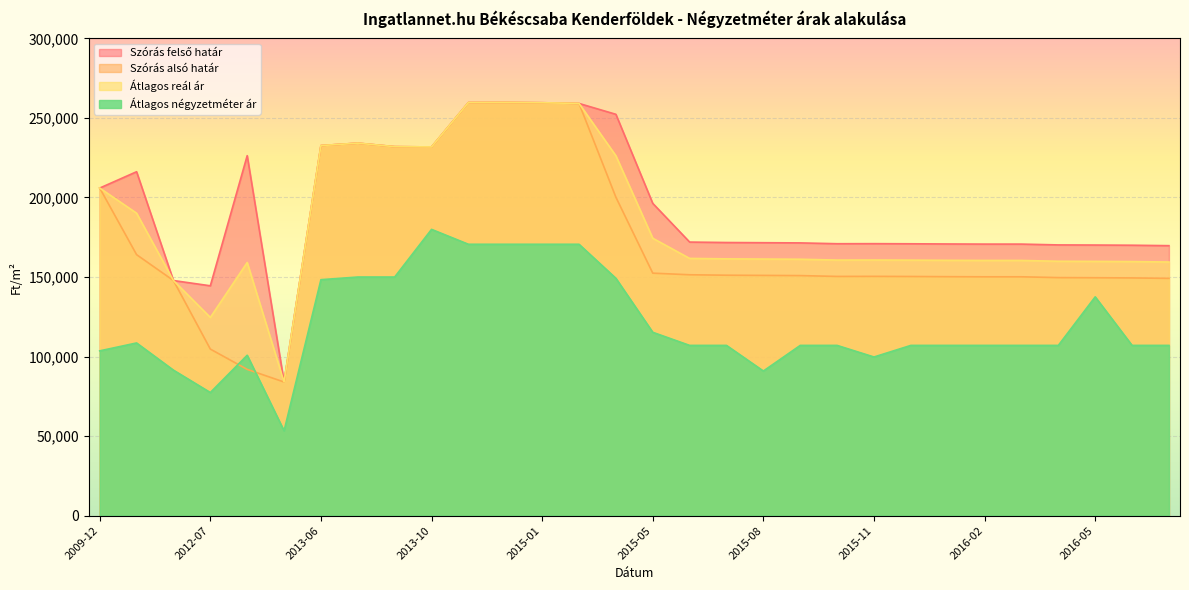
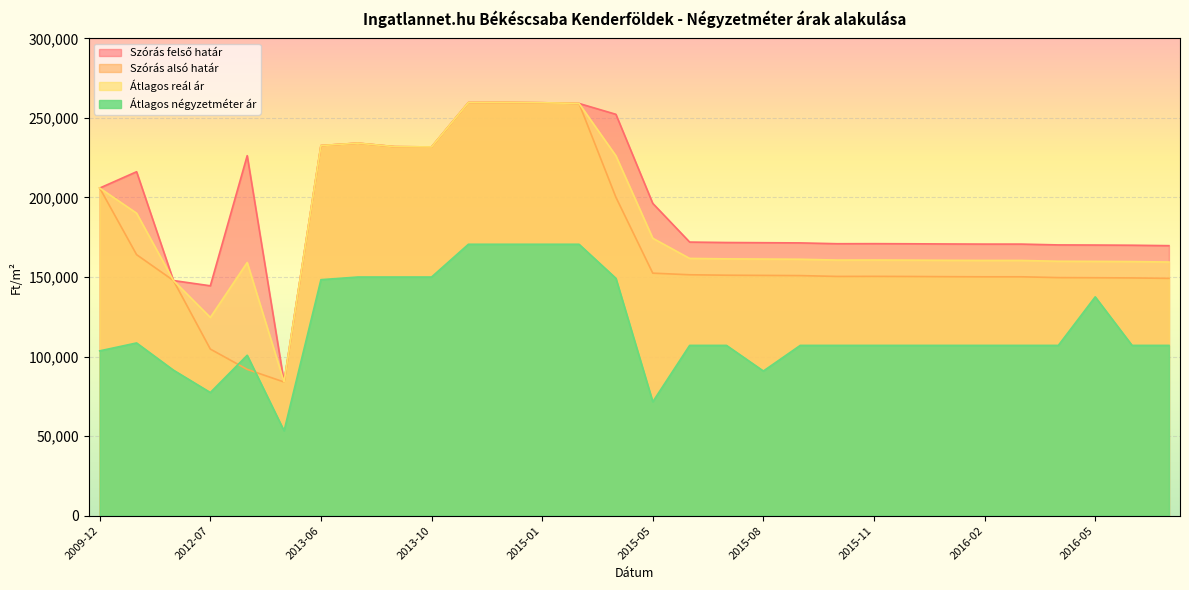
  {
    "Átlagos négyzetméter ár": {
      "2009-12": "104,000",
      "2012-07": "77,000",
      "2013-06": "148,000",
-     "2013-10": "180,000",
+     "2013-10": "150,000",
      "2015-01": "171,000",
-     "2015-05": "115,000",
+     "2015-05": "72,000",
      "2015-08": "91,000",
-     "2015-11": "100,000",
+     "2015-11": "107,000",
      "2016-02": "107,000",
      "2016-05": "138,000"
    }
  }
